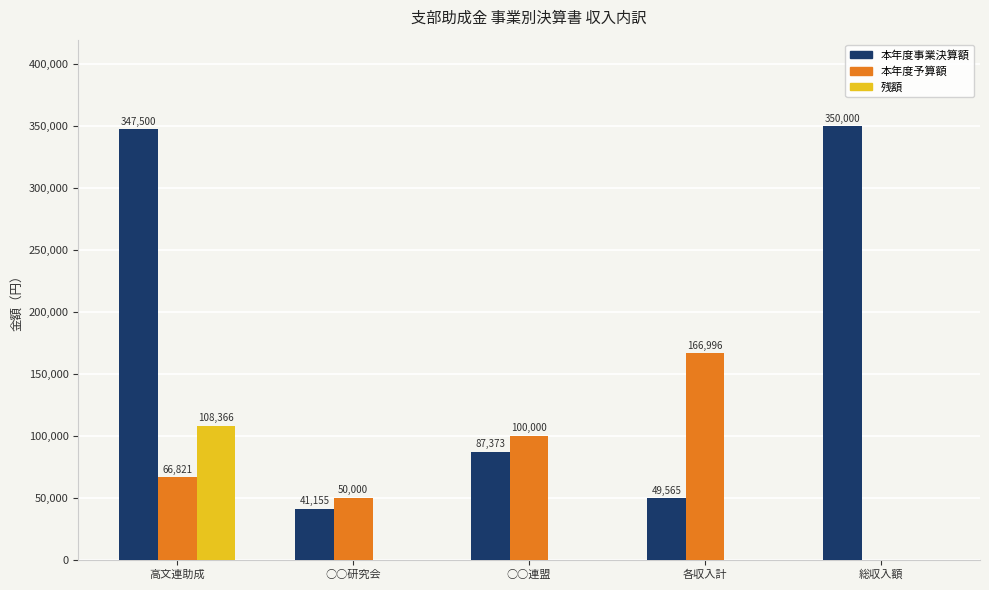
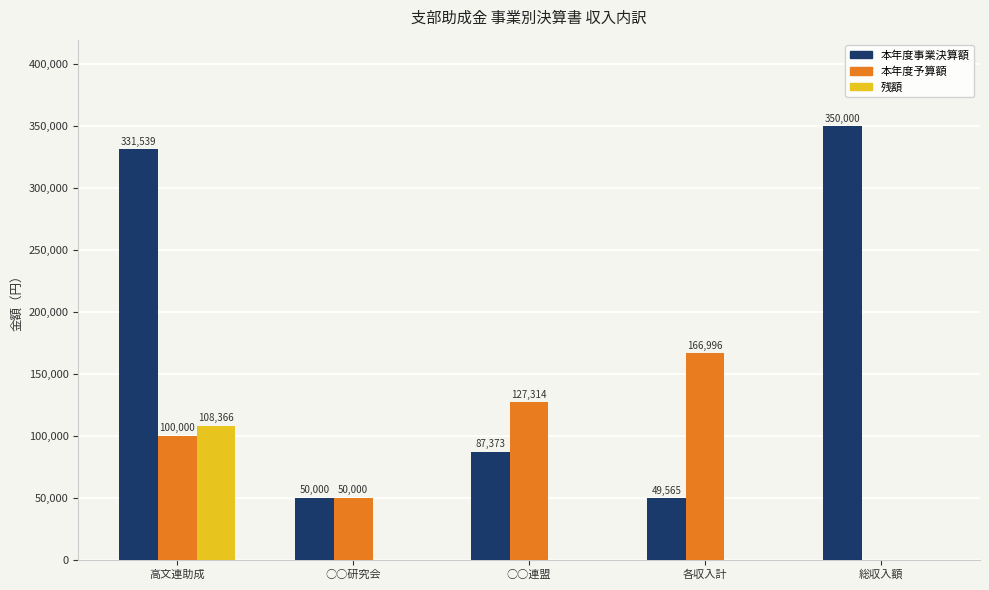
  {
    "本年度事業決算額": {
-     "高文連助成": "347,500",
-     "○○研究会": "41,155",
+     "高文連助成": "331,539",
+     "○○研究会": "50,000",
      "○○連盟": "87,373",
      "各収入計": "49,565",
      "総収入額": "350,000"
    },
    "本年度予算額": {
-     "高文連助成": "66,821",
+     "高文連助成": "100,000",
      "○○研究会": "50,000",
-     "○○連盟": "100,000",
+     "○○連盟": "127,314",
      "各収入計": "166,996"
    },
    "残額": {
      "高文連助成": "108,366"
    }
  }
